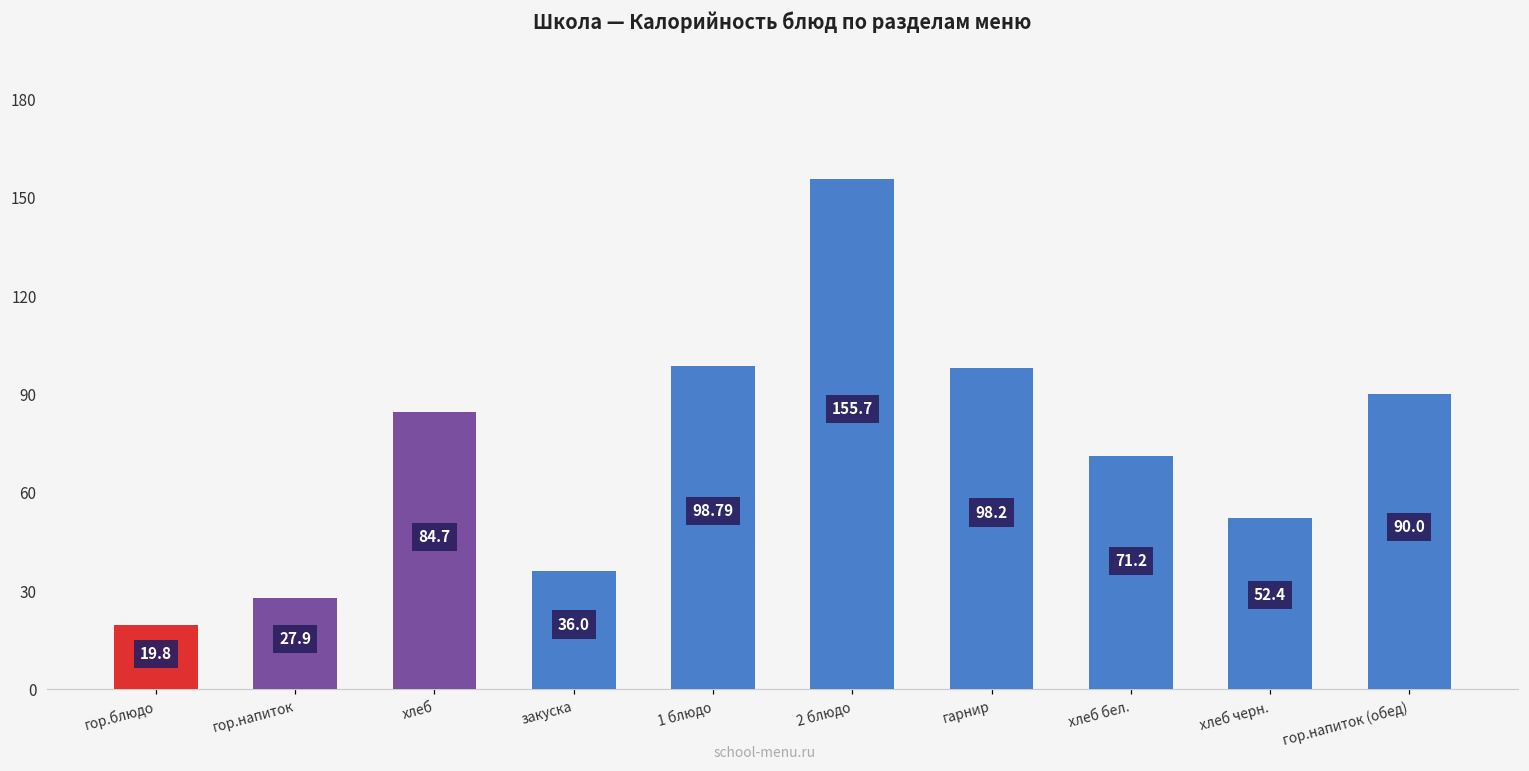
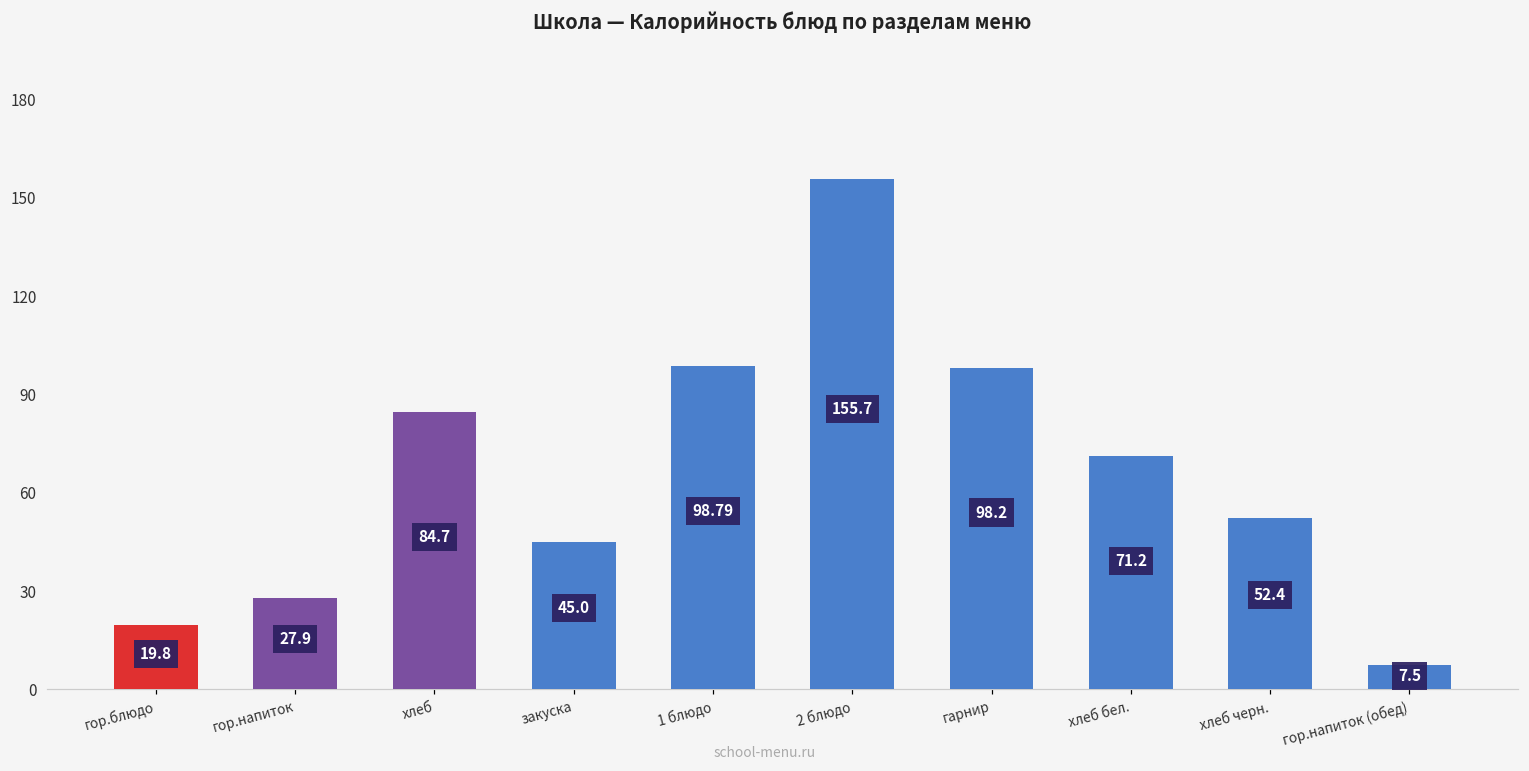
  {
-   "закуска": 36.0,
-   "гор.напиток (обед)": 90.0
+   "закуска": 45.0,
+   "гор.напиток (обед)": 7.5
  }
